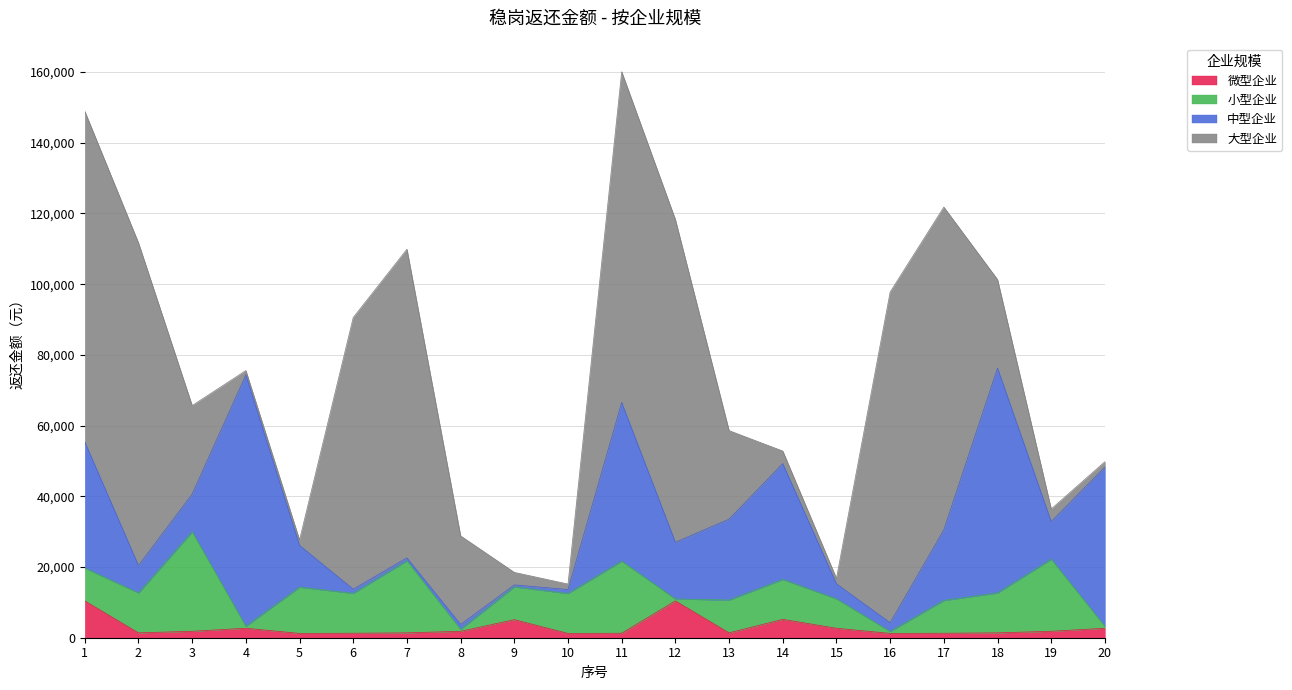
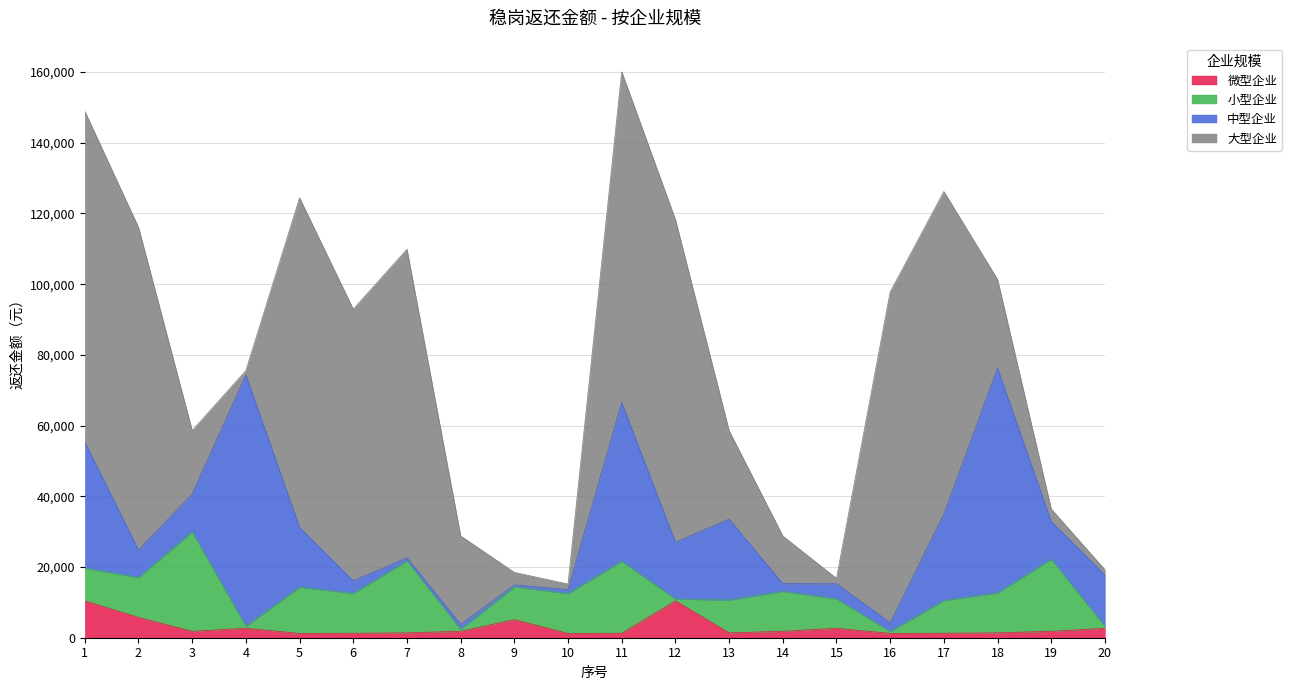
  {
    "微型企业": {
      "1": "10,000",
-     "2": "1,000",
+     "2": "6,000",
      "3": "2,000",
      "5": "1,000",
      "6": "1,000",
      "7": "1,000",
      "9": "5,000",
      "10": "1,000",
      "11": "1,000",
      "13": "1,000",
-     "14": "5,000",
+     "14": "2,000",
      "15": "3,000",
      "17": "1,000",
      "18": "1,000",
      "19": "2,000"
    },
    "小型企业": {
      "1": "9,000",
      "2": "11,000",
      "3": "28,000",
      "5": "13,000",
      "6": "11,000",
      "7": "20,000",
      "10": "11,000",
      "11": "20,000",
      "13": "9,000",
      "14": "11,000",
      "15": "8,000",
      "17": "9,000",
      "18": "11,000",
      "19": "20,000"
    },
    "中型企业": {
      "1": "36,000",
      "2": "8,000",
      "3": "11,000",
      "4": "71,000",
-     "5": "12,000",
-     "6": "1,000",
+     "5": "17,000",
+     "6": "4,000",
      "7": "1,000",
      "8": "1,000",
      "10": "1,000",
      "11": "45,000",
      "12": "16,000",
      "13": "23,000",
-     "14": "33,000",
+     "14": "2,000",
      "15": "4,000",
      "16": "2,000",
-     "17": "20,000",
+     "17": "24,000",
      "18": "64,000",
      "19": "11,000",
-     "20": "45,000"
+     "20": "14,000"
    },
    "大型企业": {
      "1": "94,000",
      "2": "91,000",
-     "3": "25,000",
+     "3": "18,000",
      "4": "1,000",
-     "5": "2,000",
+     "5": "93,000",
      "6": "77,000",
      "7": "87,000",
      "8": "25,000",
      "9": "4,000",
      "10": "2,000",
      "11": "94,000",
      "12": "91,000",
      "13": "25,000",
-     "14": "4,000",
+     "14": "13,000",
      "15": "2,000",
      "16": "94,000",
      "17": "91,000",
      "18": "25,000",
      "19": "4,000",
      "20": "2,000"
    }
  }
